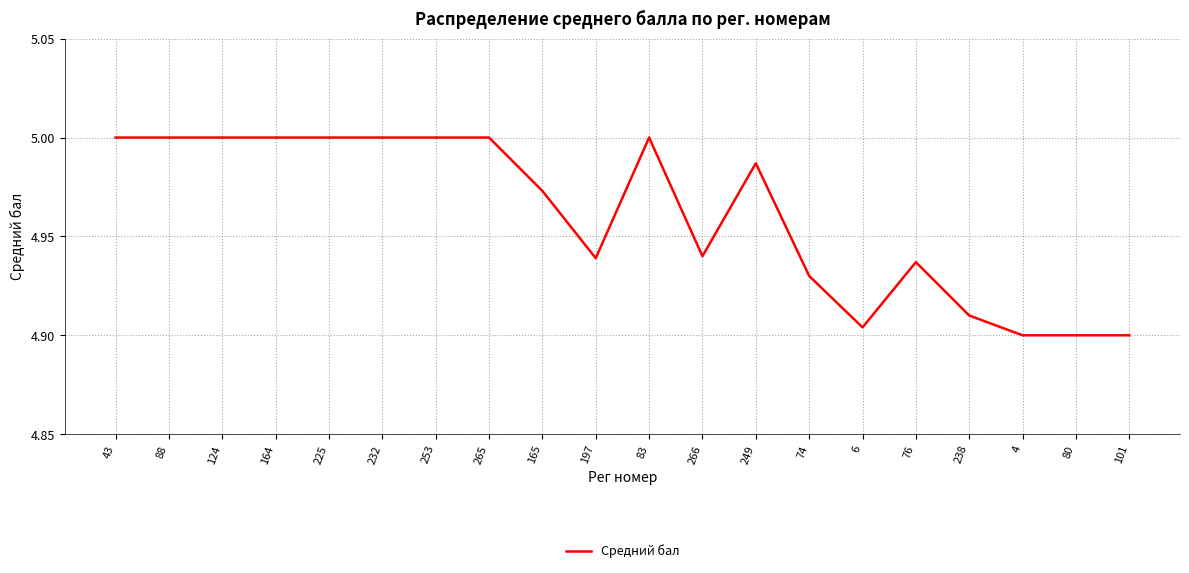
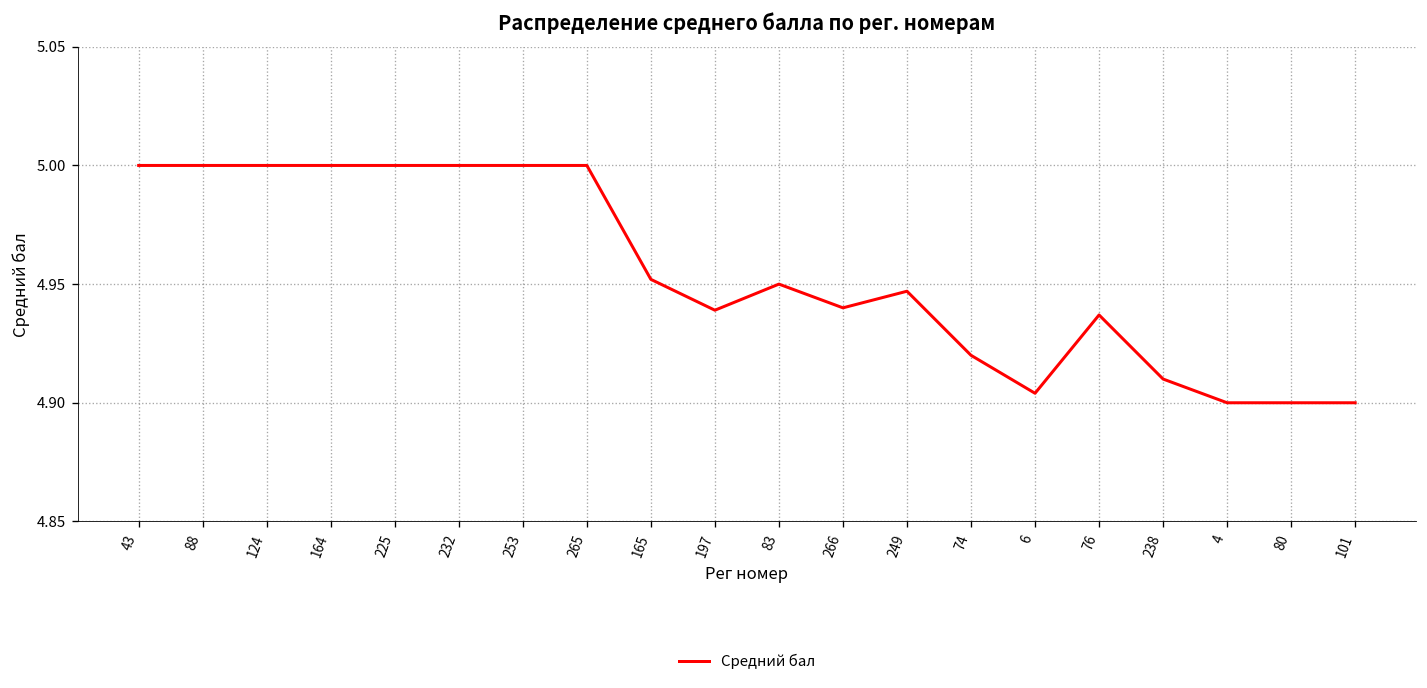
  {
    "43": 5.000,
    "88": 5.000,
    "124": 5.000,
    "164": 5.000,
    "225": 5.000,
    "232": 5.000,
    "253": 5.000,
    "265": 5.000,
-   "165": 4.973,
+   "165": 4.952,
    "197": 4.939,
-   "83": 5.00,
+   "83": 4.95,
    "266": 4.940,
-   "249": 4.987,
-   "74": 4.93,
+   "249": 4.947,
+   "74": 4.92,
    "6": 4.904,
    "76": 4.937,
    "238": 4.910,
    "4": 4.900,
    "80": 4.900,
    "101": 4.900
  }
